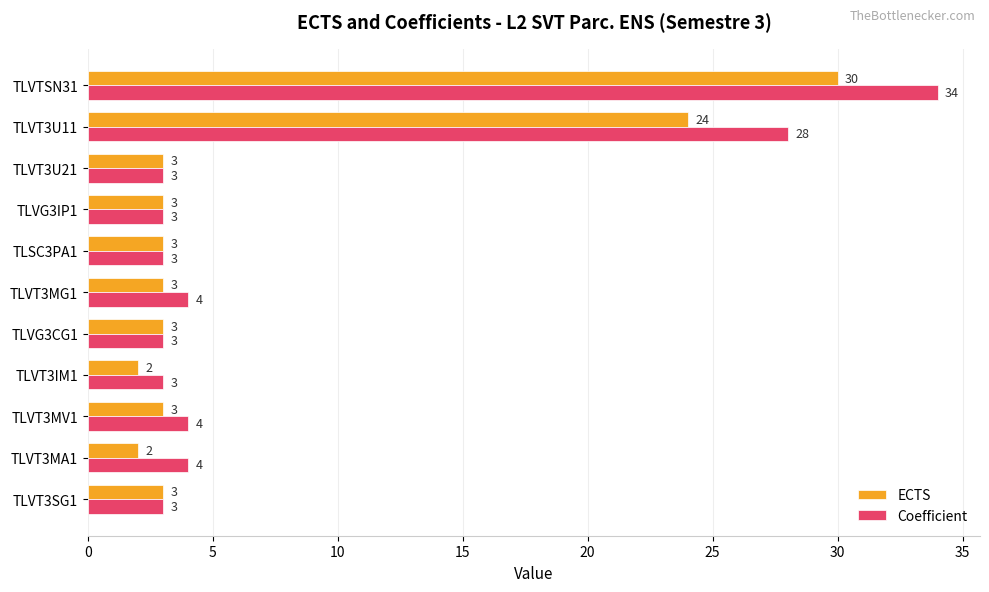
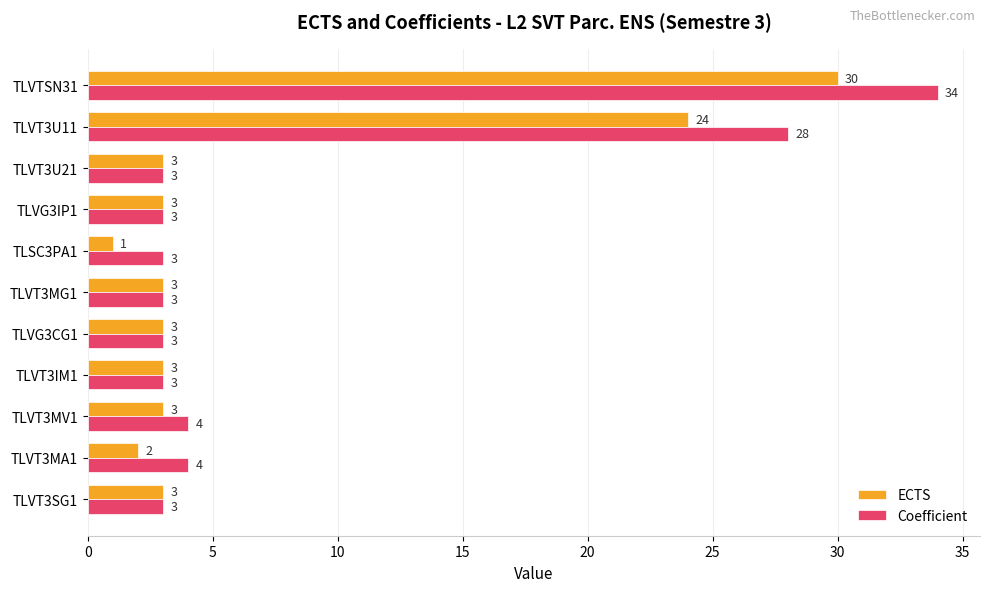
  {
    "ECTS": {
      "TLVTSN31": 30,
      "TLVT3U11": 24,
      "TLVT3U21": 3,
      "TLVG3IP1": 3,
-     "TLSC3PA1": 3,
+     "TLSC3PA1": 1,
      "TLVT3MG1": 3,
      "TLVG3CG1": 3,
-     "TLVT3IM1": 2,
+     "TLVT3IM1": 3,
      "TLVT3MV1": 3,
      "TLVT3MA1": 2,
      "TLVT3SG1": 3
    },
    "Coefficient": {
      "TLVTSN31": 34,
      "TLVT3U11": 28,
      "TLVT3U21": 3,
      "TLVG3IP1": 3,
      "TLSC3PA1": 3,
-     "TLVT3MG1": 4,
+     "TLVT3MG1": 3,
      "TLVG3CG1": 3,
      "TLVT3IM1": 3,
      "TLVT3MV1": 4,
      "TLVT3MA1": 4,
      "TLVT3SG1": 3
    }
  }
